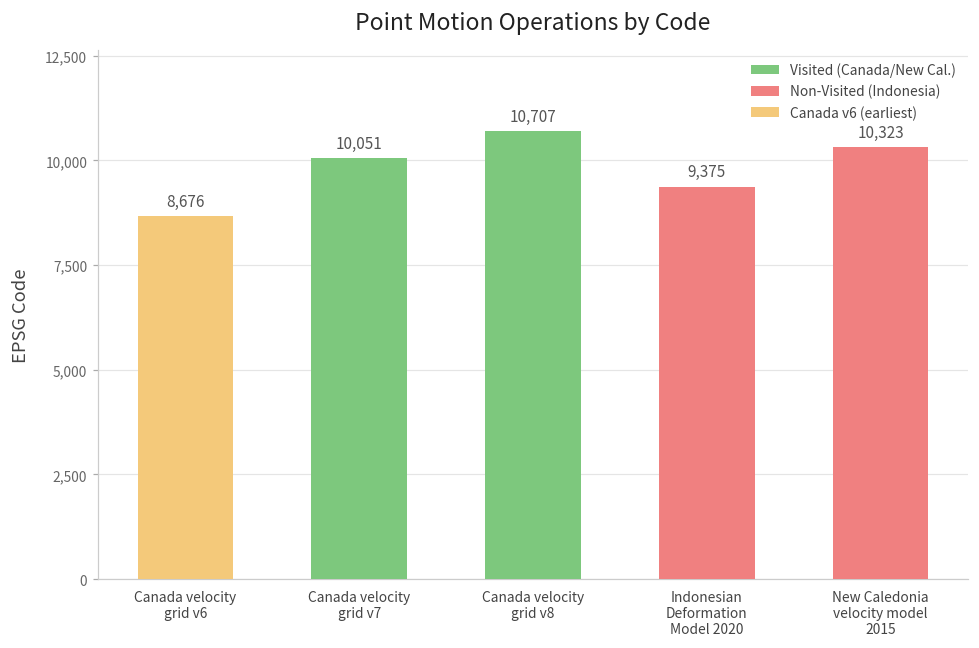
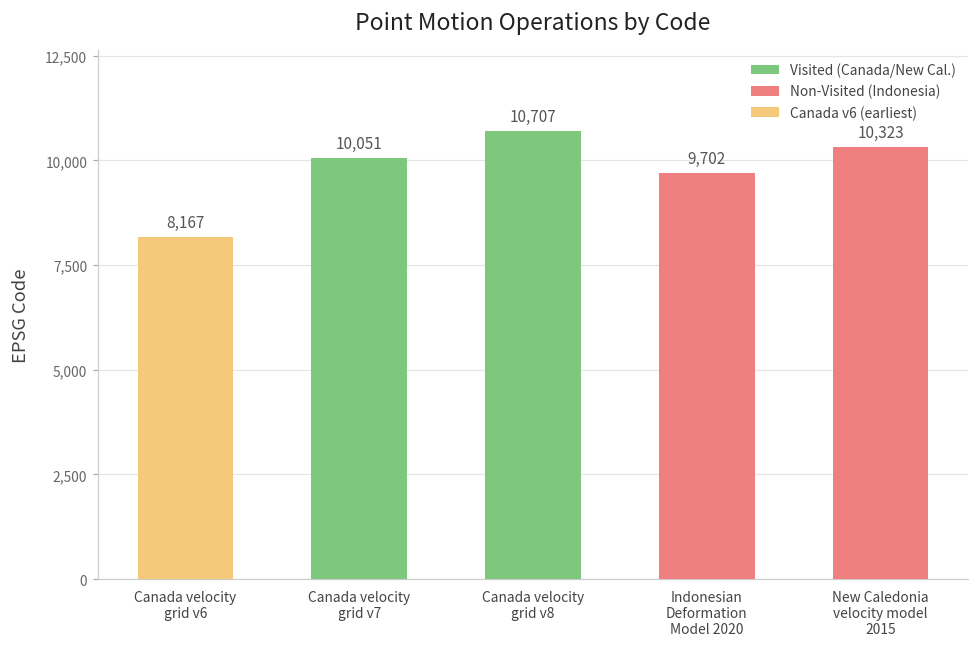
  {
-   "Canada velocity grid v6": "8,676",
+   "Canada velocity grid v6": "8,167",
    "Canada velocity grid v7": "10,051",
    "Canada velocity grid v8": "10,707",
-   "Indonesian Deformation Model 2020": "9,375",
+   "Indonesian Deformation Model 2020": "9,702",
    "New Caledonia velocity model 2015": "10,323"
  }
